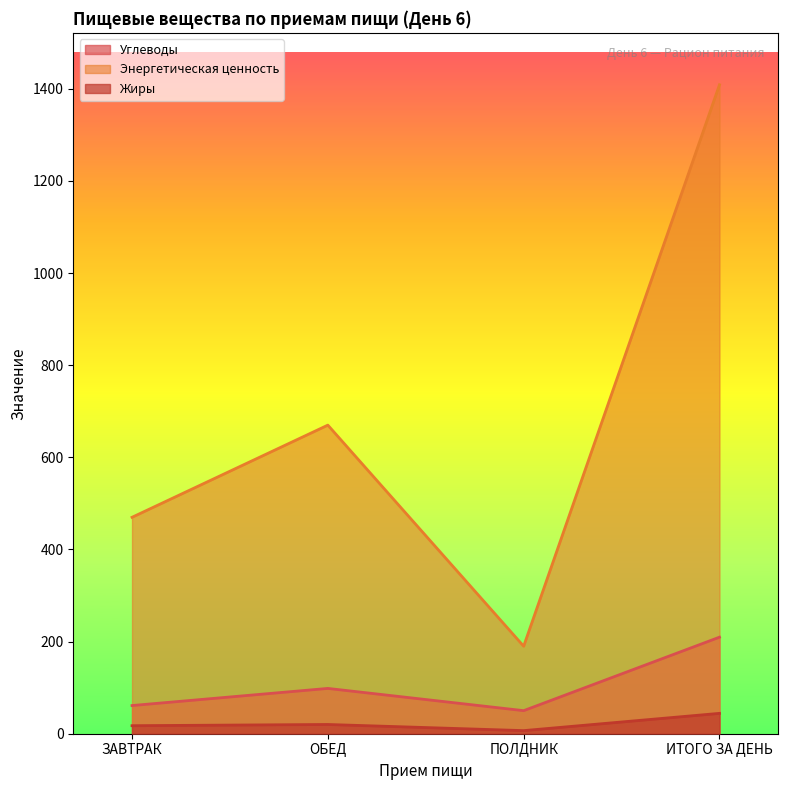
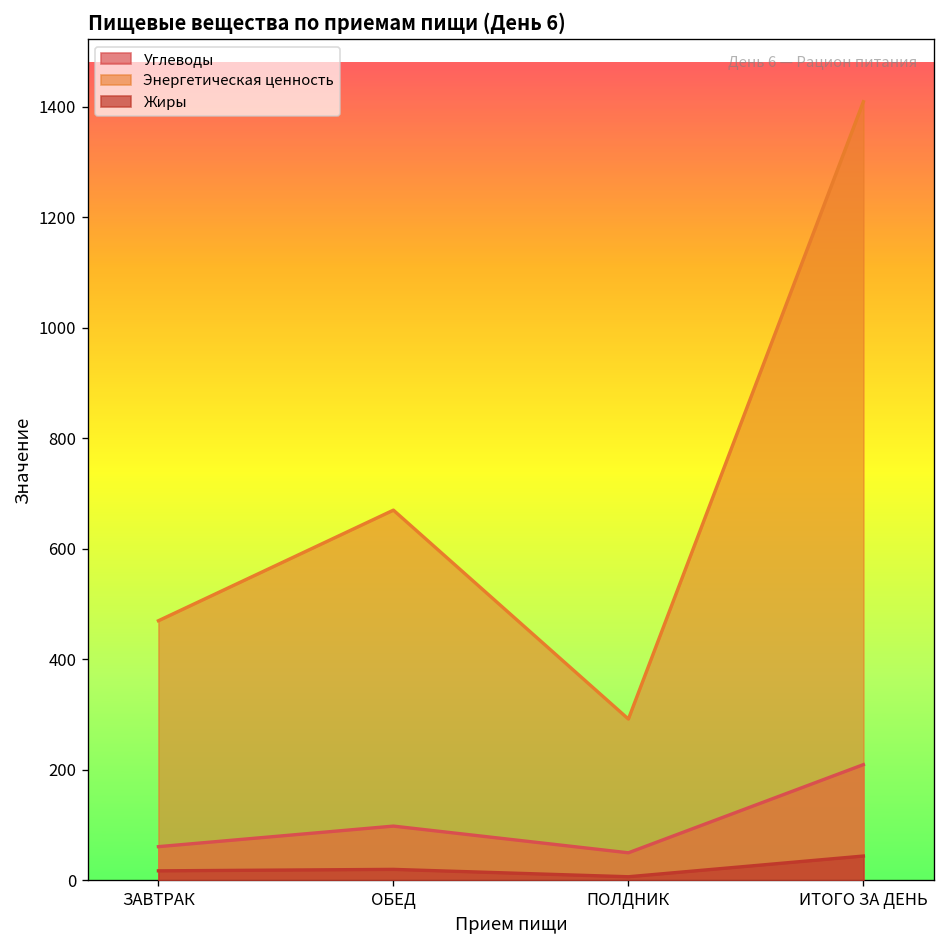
  {
    "Энергетическая ценность": {
      "ЗАВТРАК": 470,
      "ОБЕД": 670,
-     "ПОЛДНИК": 190
+     "ПОЛДНИК": 290
    }
  }
